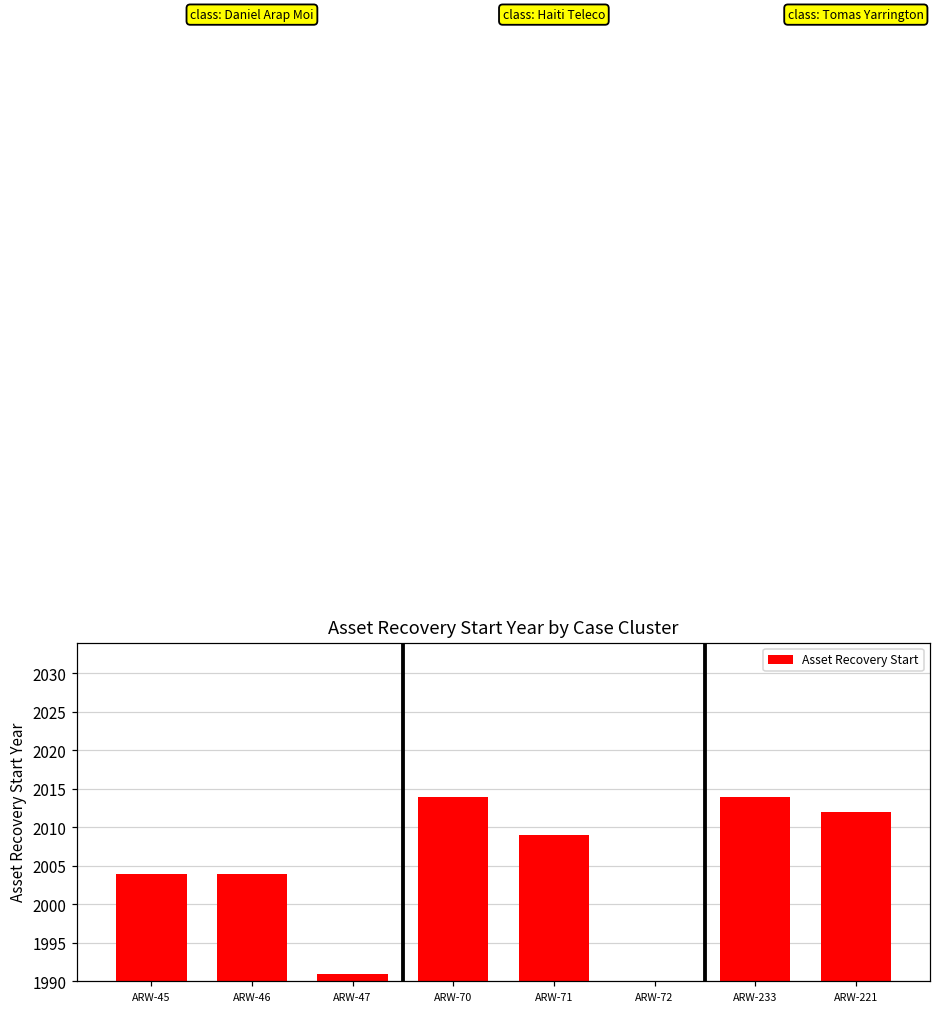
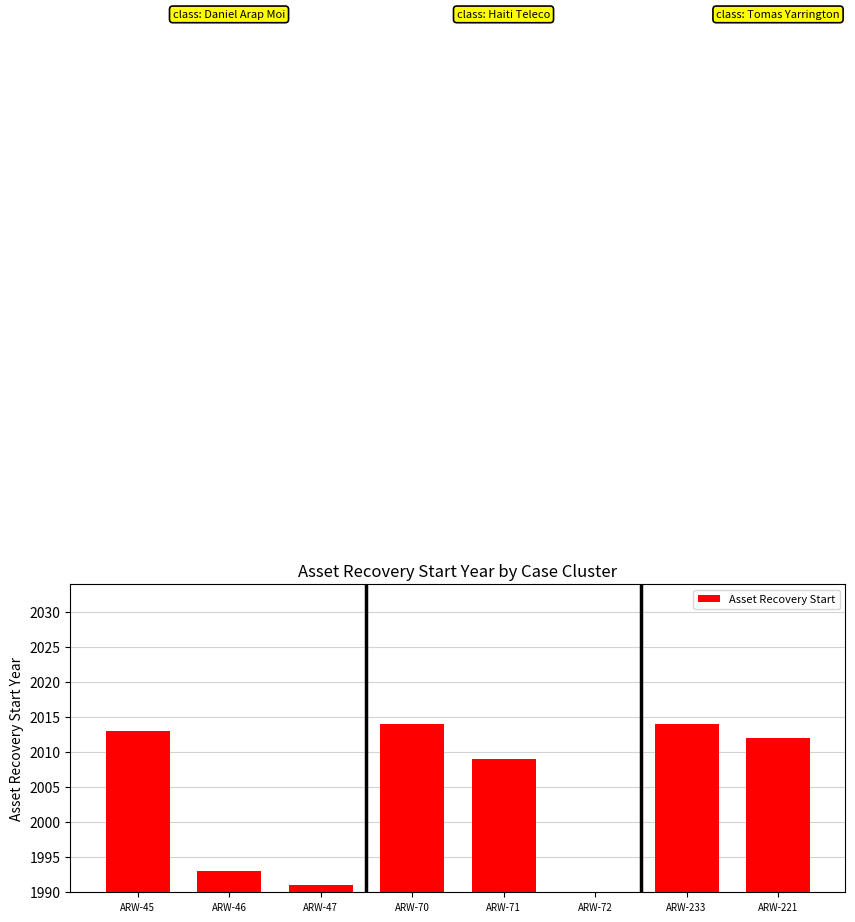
  {
-   "ARW-45": 2004,
-   "ARW-46": 2004,
+   "ARW-45": 2013,
+   "ARW-46": 1993,
    "ARW-47": 1991,
    "ARW-70": 2014,
    "ARW-71": 2009,
    "ARW-233": 2014,
    "ARW-221": 2012
  }
